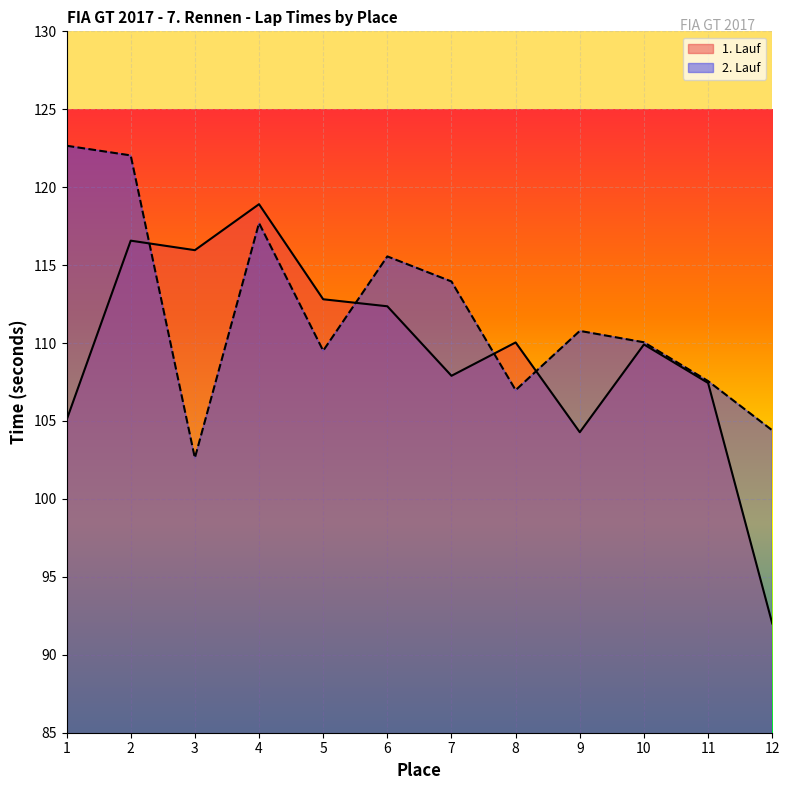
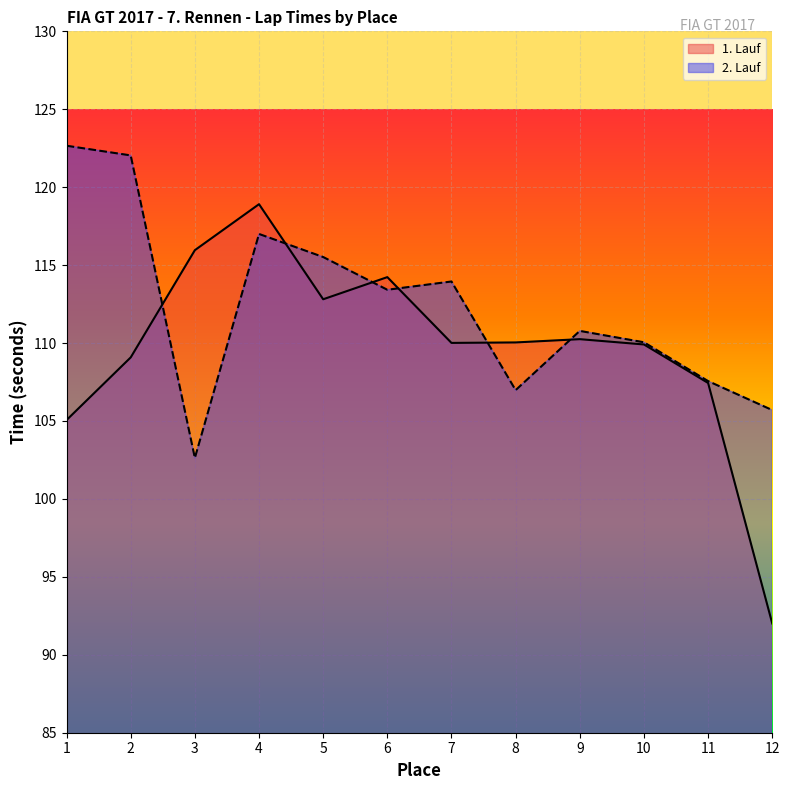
  {
    "1. Lauf": {
      "1": 105.1,
-     "2": 116.6,
+     "2": 109.1,
      "3": 116.0,
      "4": 118.9,
      "5": 112.8,
-     "6": 112.4,
-     "7": 107.9,
+     "6": 114.2,
+     "7": 110.0,
      "8": 110.0,
-     "9": 104.3,
+     "9": 110.3,
      "12": 92.0
    },
    "2. Lauf": {
      "1": 122.7,
      "2": 122.0,
      "3": 102.6,
-     "4": 117.7,
-     "5": 109.5,
-     "6": 115.6,
+     "4": 117.0,
+     "5": 115.5,
+     "6": 113.4,
      "7": 114.0,
      "8": 107.0,
      "9": 110.8,
-     "12": 104.4
+     "12": 105.7
    }
  }
